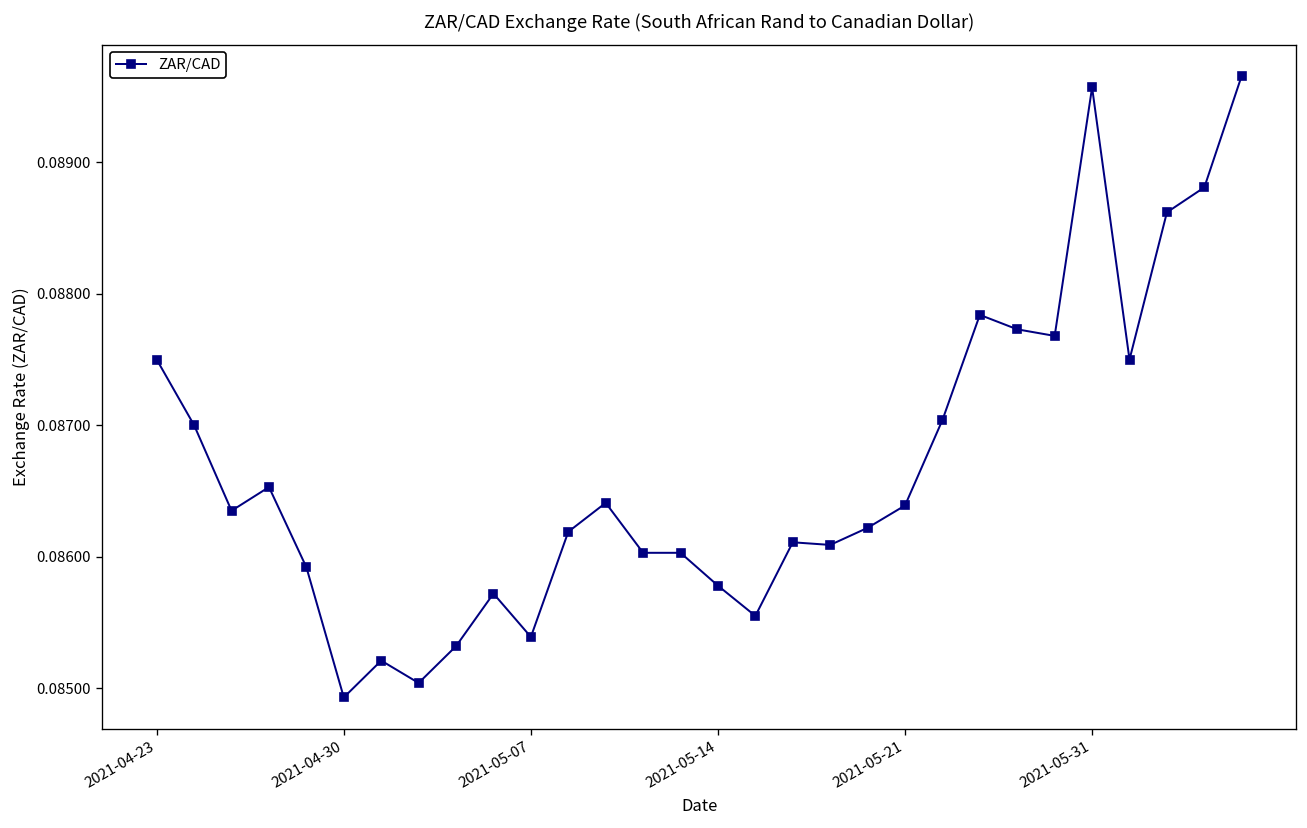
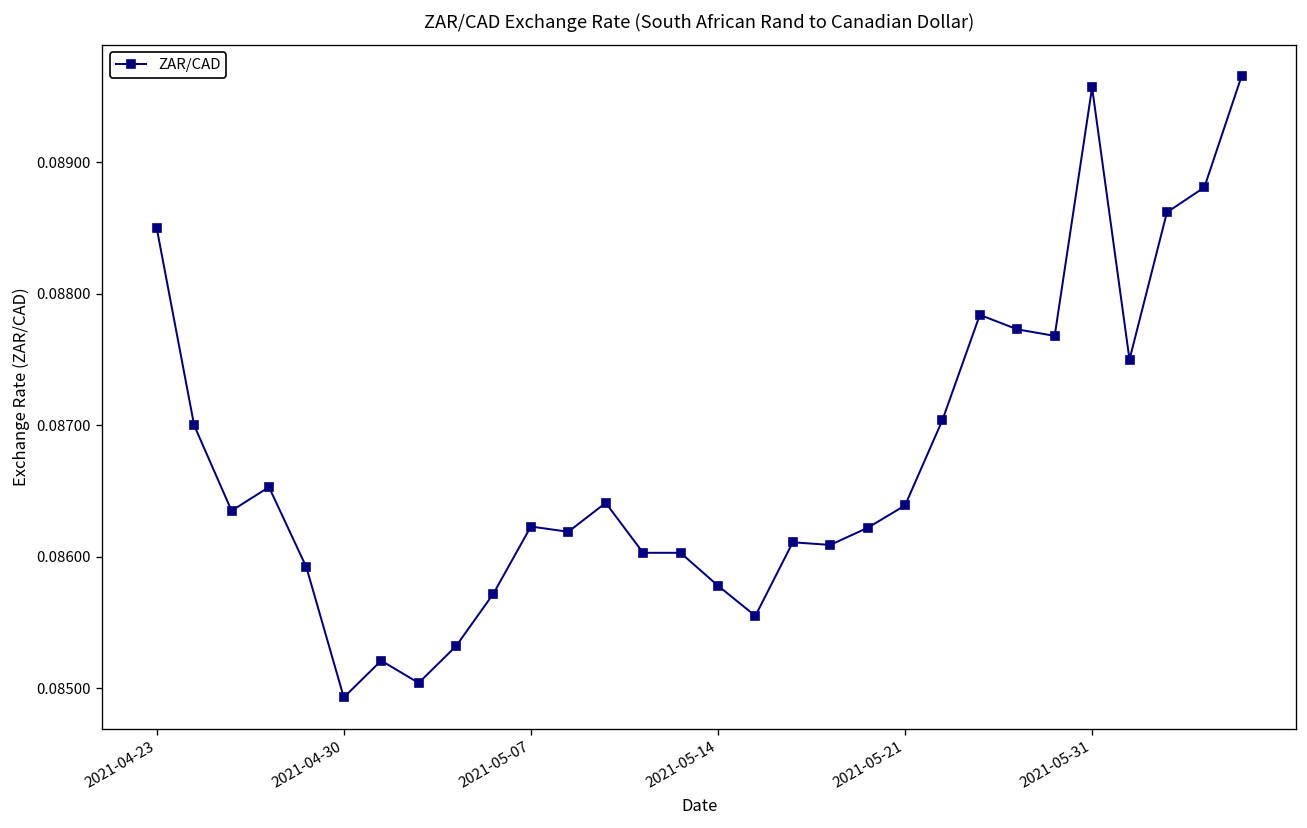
  {
-   "2021-04-23": 0.0875,
+   "2021-04-23": 0.0885,
    "2021-04-30": 0.08493,
-   "2021-05-07": 0.08539,
+   "2021-05-07": 0.08623,
    "2021-05-14": 0.08578,
    "2021-05-21": 0.08639,
    "2021-05-31": 0.08957
  }
